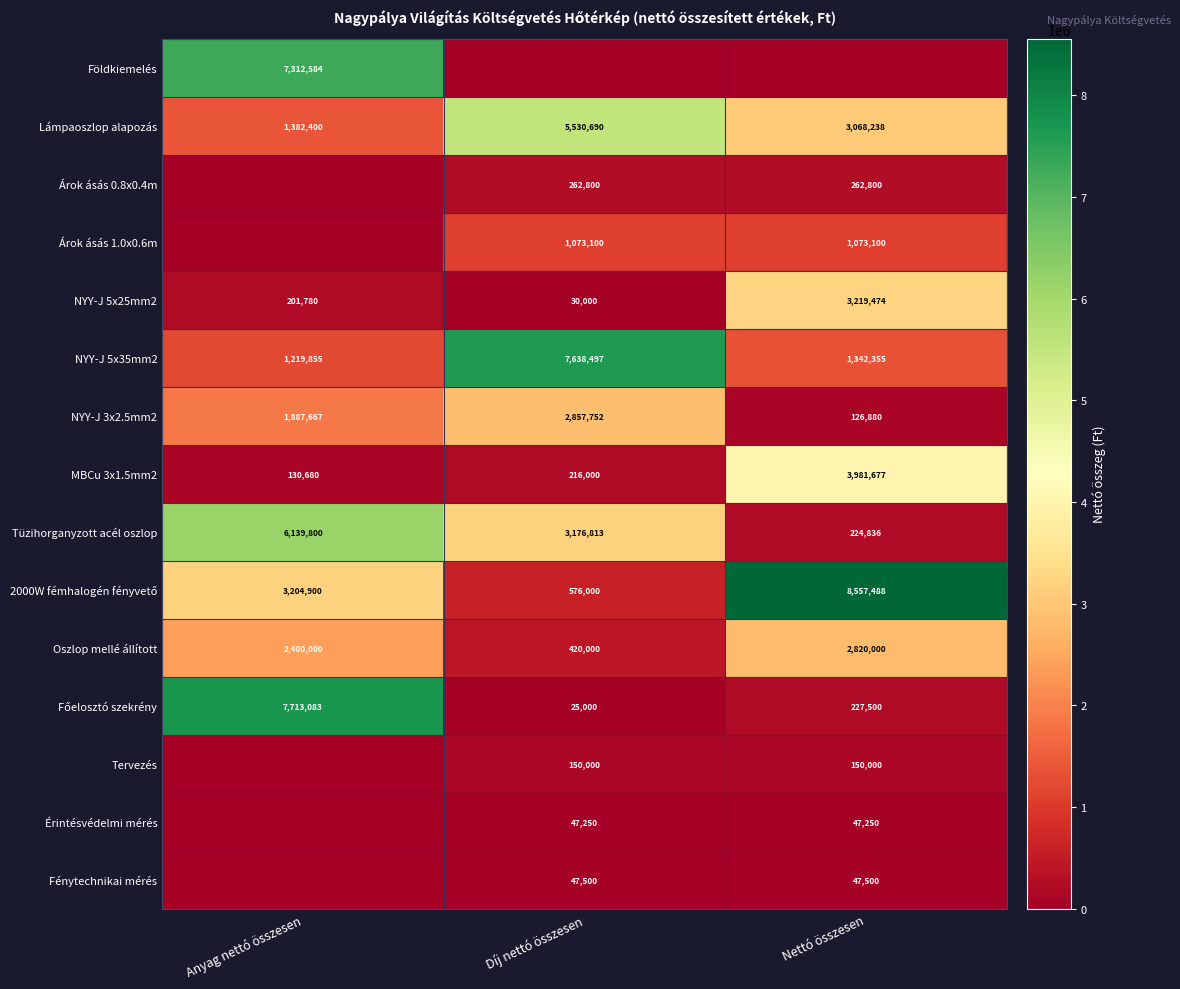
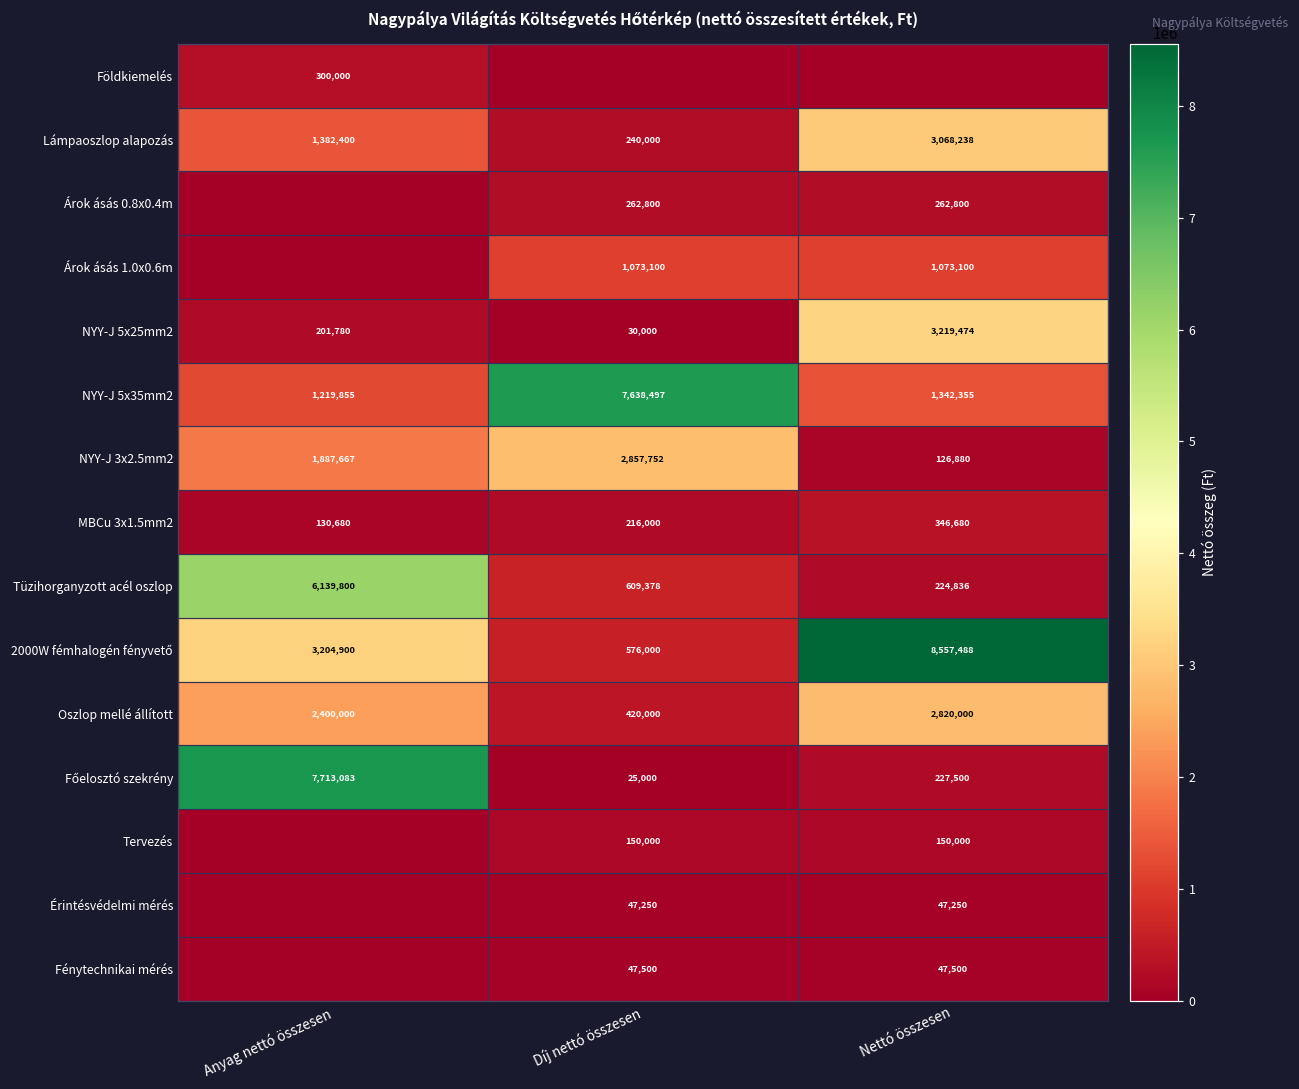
  {
    "Földkiemelés": {
-     "Anyag nettó összesen": "7,312,584"
+     "Anyag nettó összesen": "300,000"
    },
    "Lámpaoszlop alapozás": {
      "Anyag nettó összesen": "1,382,400",
-     "Díj nettó összesen": "5,530,690",
+     "Díj nettó összesen": "240,000",
      "Nettó összesen": "3,068,238"
    },
    "Árok ásás 0.8x0.4m": {
      "Díj nettó összesen": "262,800",
      "Nettó összesen": "262,800"
    },
    "Árok ásás 1.0x0.6m": {
      "Díj nettó összesen": "1,073,100",
      "Nettó összesen": "1,073,100"
    },
    "NYY-J 5x25mm2": {
      "Anyag nettó összesen": "201,780",
      "Díj nettó összesen": "30,000",
      "Nettó összesen": "3,219,474"
    },
    "NYY-J 5x35mm2": {
      "Anyag nettó összesen": "1,219,855",
      "Díj nettó összesen": "7,638,497",
      "Nettó összesen": "1,342,355"
    },
    "NYY-J 3x2.5mm2": {
      "Anyag nettó összesen": "1,887,667",
      "Díj nettó összesen": "2,857,752",
      "Nettó összesen": "126,880"
    },
    "MBCu 3x1.5mm2": {
      "Anyag nettó összesen": "130,680",
      "Díj nettó összesen": "216,000",
-     "Nettó összesen": "3,981,677"
+     "Nettó összesen": "346,680"
    },
    "Tüzihorganyzott acél oszlop": {
      "Anyag nettó összesen": "6,139,800",
-     "Díj nettó összesen": "3,176,813",
+     "Díj nettó összesen": "609,378",
      "Nettó összesen": "224,836"
    },
    "2000W fémhalogén fényvető": {
      "Anyag nettó összesen": "3,204,900",
      "Díj nettó összesen": "576,000",
      "Nettó összesen": "8,557,488"
    },
    "Oszlop mellé állított": {
      "Anyag nettó összesen": "2,400,000",
      "Díj nettó összesen": "420,000",
      "Nettó összesen": "2,820,000"
    },
    "Főelosztó szekrény": {
      "Anyag nettó összesen": "7,713,083",
      "Díj nettó összesen": "25,000",
      "Nettó összesen": "227,500"
    },
    "Tervezés": {
      "Díj nettó összesen": "150,000",
      "Nettó összesen": "150,000"
    },
    "Érintésvédelmi mérés": {
      "Díj nettó összesen": "47,250",
      "Nettó összesen": "47,250"
    },
    "Fénytechnikai mérés": {
      "Díj nettó összesen": "47,500",
      "Nettó összesen": "47,500"
    }
  }
